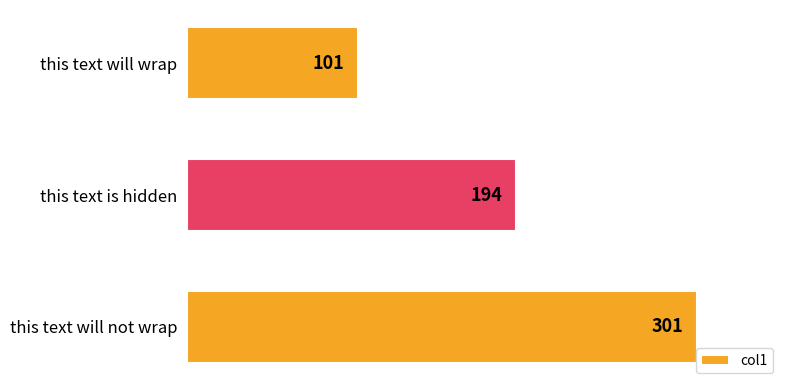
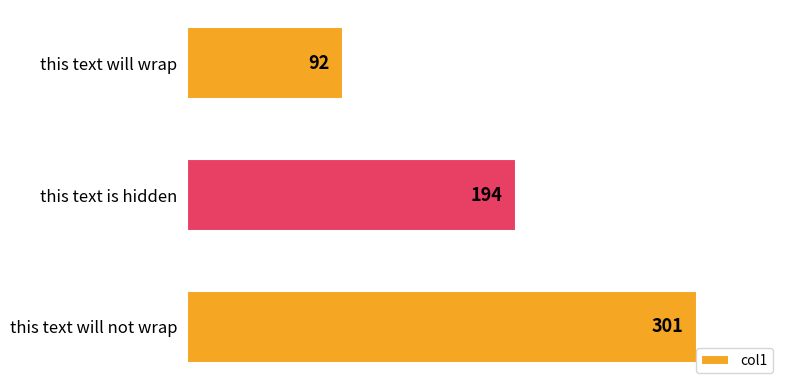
  {
-   "this text will wrap": 101,
+   "this text will wrap": 92,
    "this text is hidden": 194,
    "this text will not wrap": 301
  }
